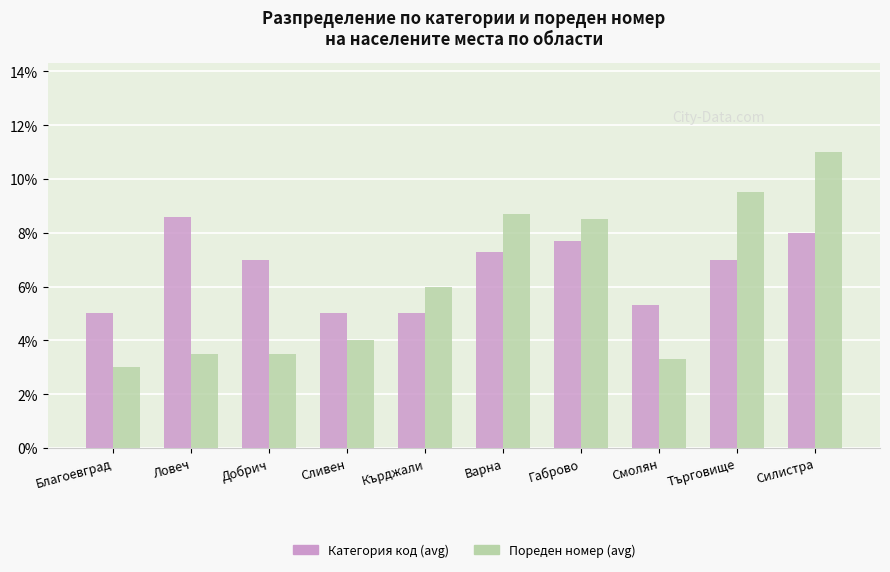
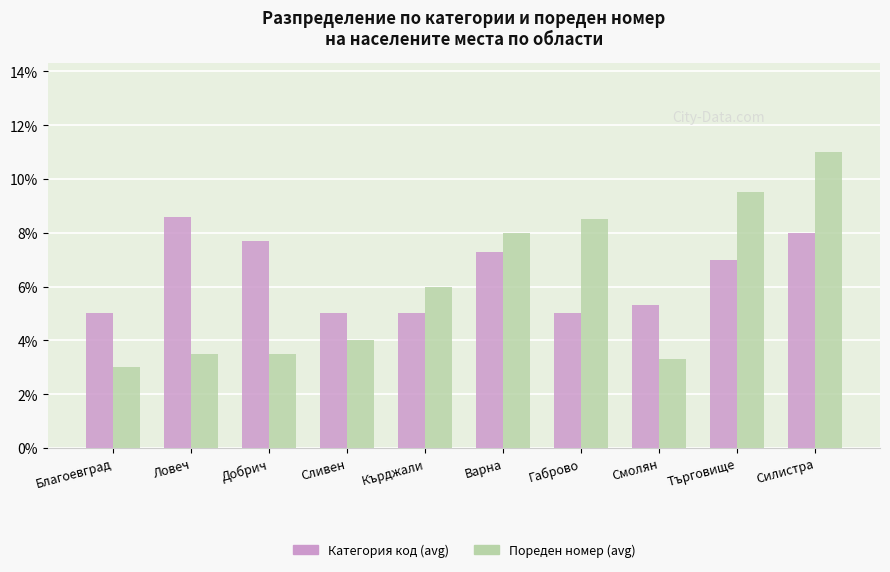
  {
    "Категория код (avg)": {
      "Благоевград": "5.0%",
      "Ловеч": "8.6%",
-     "Добрич": "7.0%",
+     "Добрич": "7.7%",
      "Сливен": "5.0%",
      "Кърджали": "5.0%",
      "Варна": "7.3%",
-     "Габрово": "7.7%",
+     "Габрово": "5.0%",
      "Смолян": "5.3%",
      "Търговище": "7.0%",
      "Силистра": "8.0%"
    },
    "Пореден номер (avg)": {
      "Благоевград": "3.0%",
      "Ловеч": "3.5%",
      "Добрич": "3.5%",
      "Сливен": "4.0%",
      "Кърджали": "6.0%",
-     "Варна": "8.7%",
+     "Варна": "8.0%",
      "Габрово": "8.5%",
      "Смолян": "3.3%",
      "Търговище": "9.5%",
      "Силистра": "11.0%"
    }
  }
